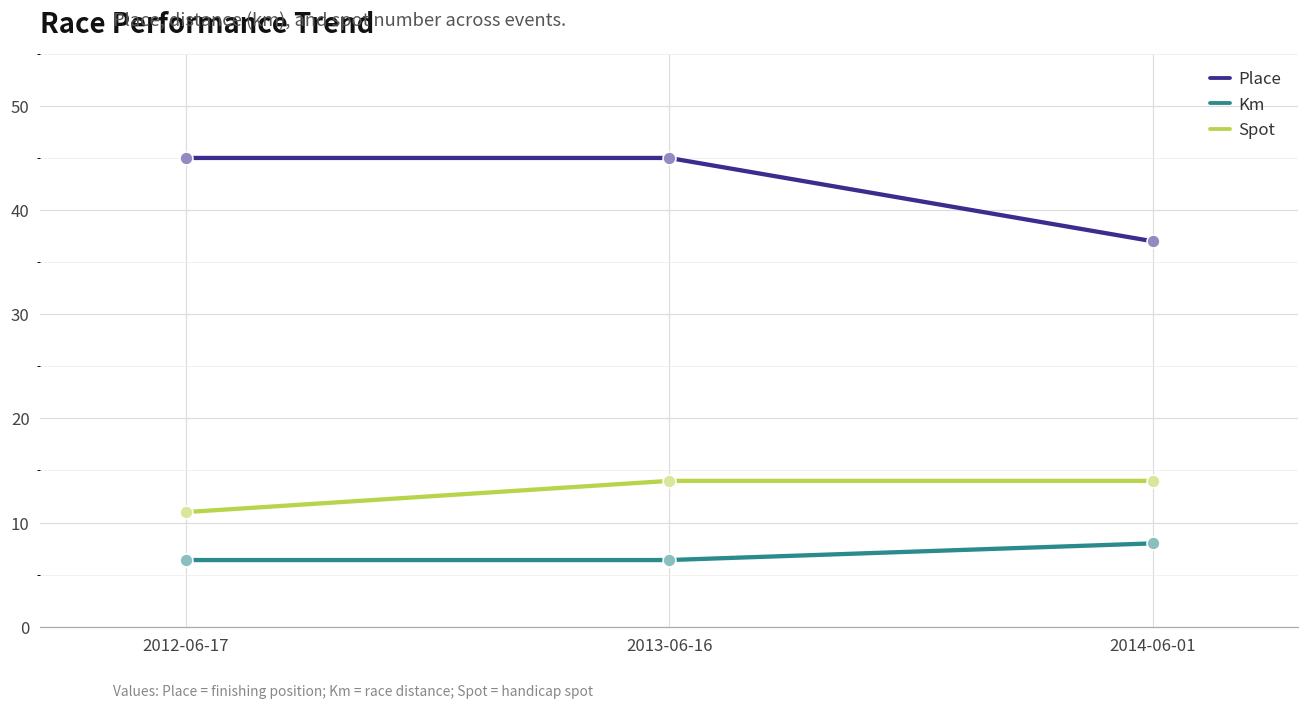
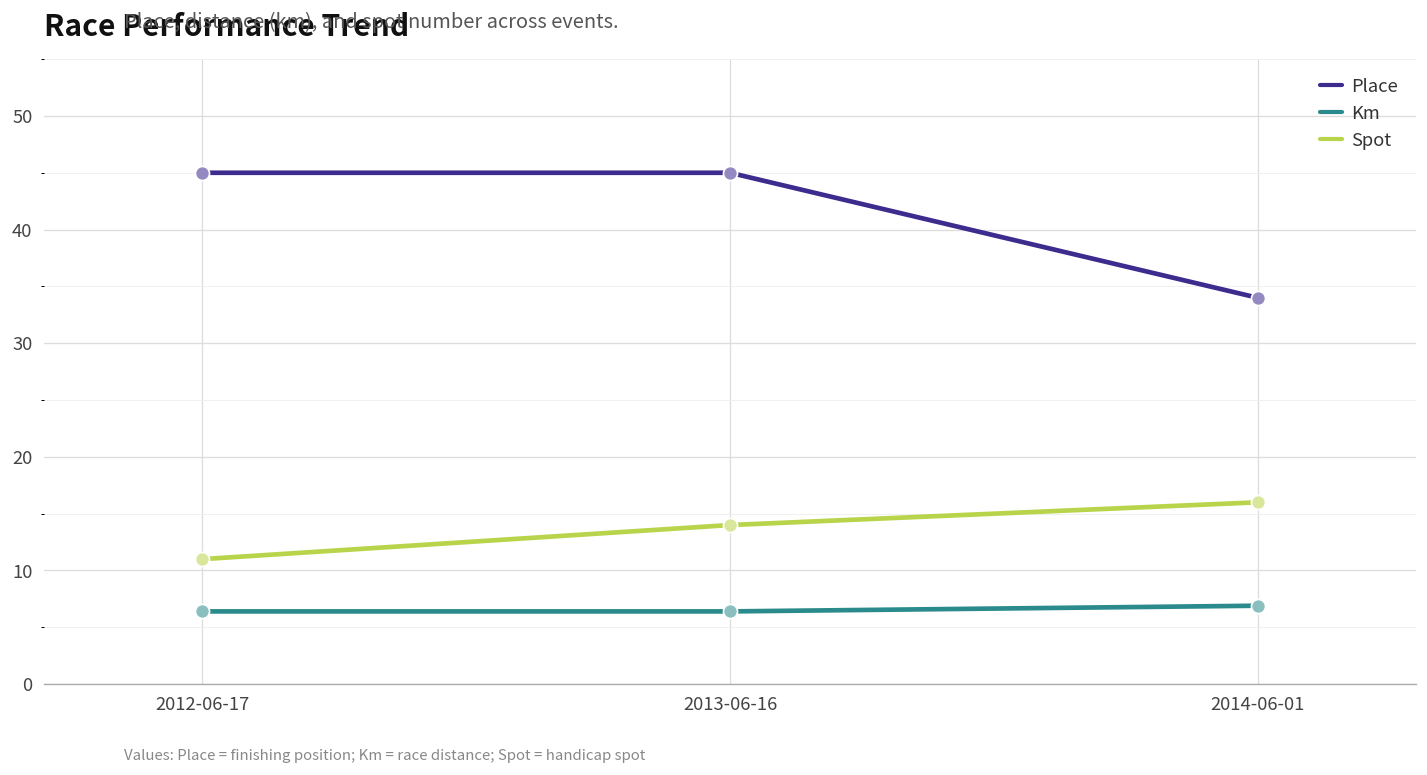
  {
    "Place": {
-     "2014-06-01": 37
+     "2014-06-01": 34
    },
    "Km": {
-     "2014-06-01": 8
+     "2014-06-01": 7
    },
    "Spot": {
-     "2014-06-01": 14
+     "2014-06-01": 16
    }
  }
